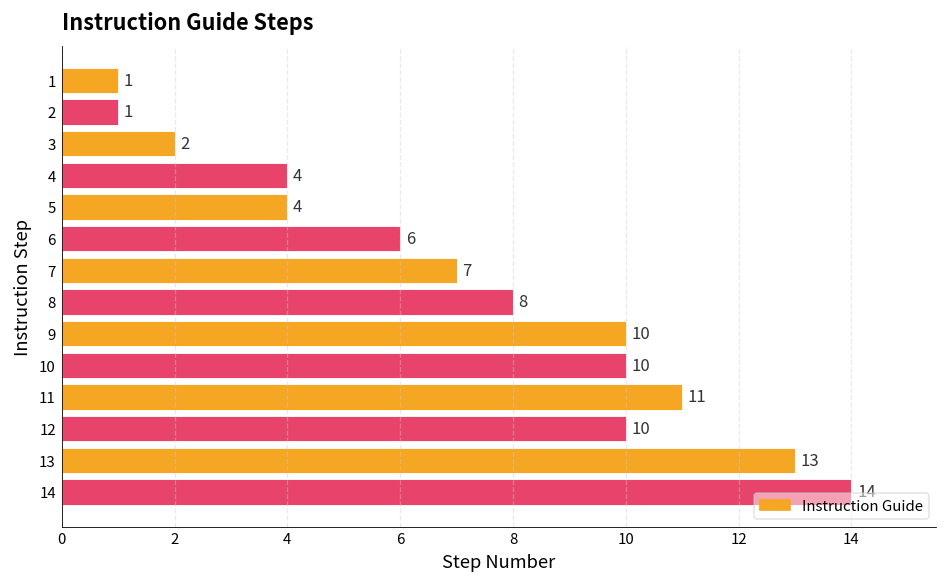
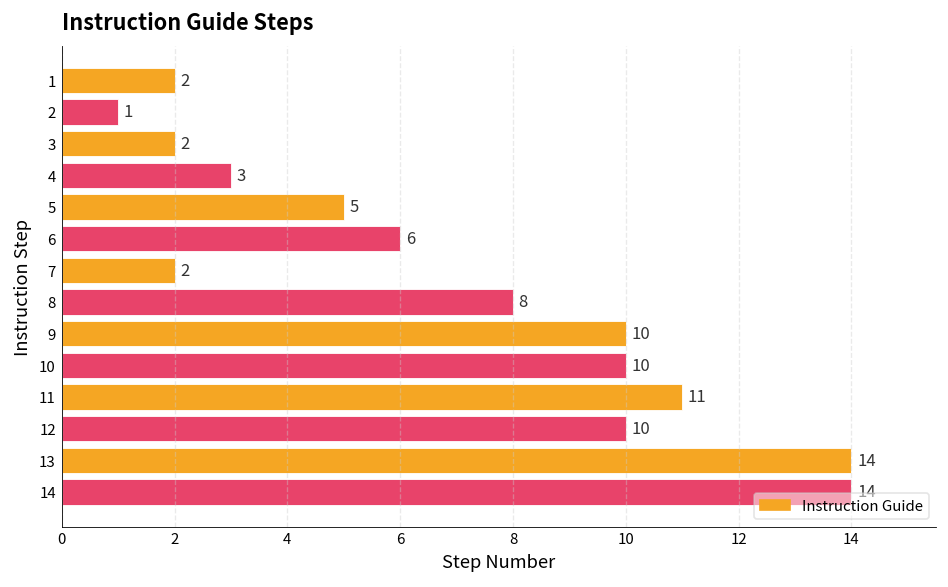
  {
-   "1": 1,
+   "1": 2,
    "2": 1,
    "3": 2,
-   "4": 4,
-   "5": 4,
+   "4": 3,
+   "5": 5,
    "6": 6,
-   "7": 7,
+   "7": 2,
    "8": 8,
    "9": 10,
    "10": 10,
    "11": 11,
    "12": 10,
-   "13": 13
+   "13": 14
  }
